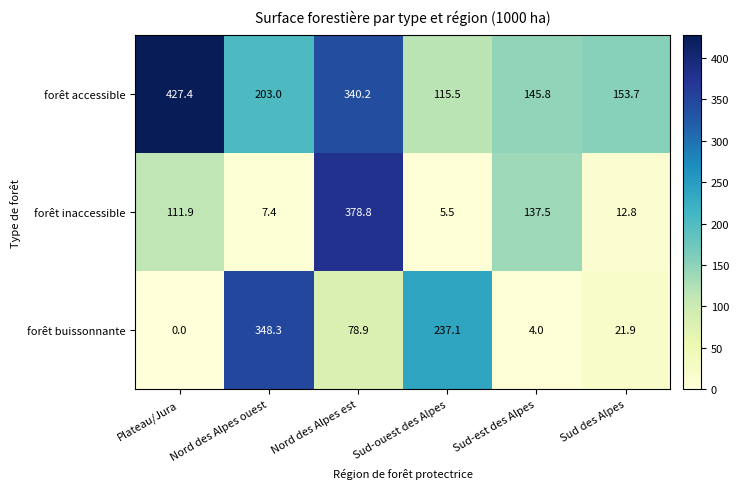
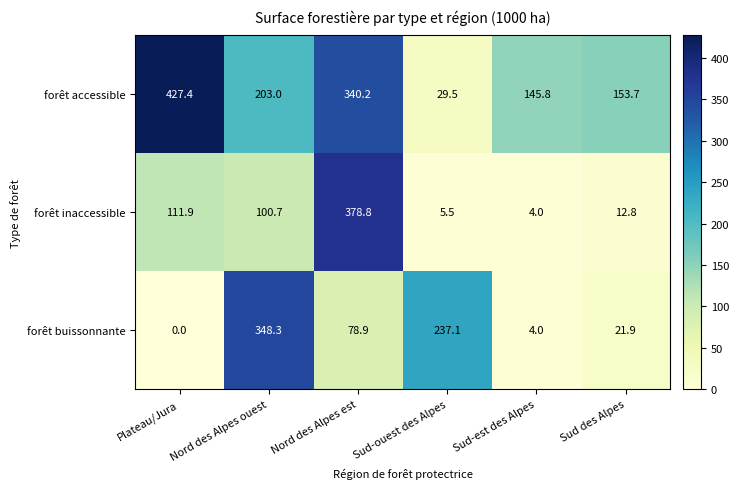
  {
    "forêt accessible": {
      "Plateau/Jura": 427.4,
      "Nord des Alpes ouest": 203.0,
      "Nord des Alpes est": 340.2,
-     "Sud-ouest des Alpes": 115.5,
+     "Sud-ouest des Alpes": 29.5,
      "Sud-est des Alpes": 145.8,
      "Sud des Alpes": 153.7
    },
    "forêt inaccessible": {
      "Plateau/Jura": 111.9,
-     "Nord des Alpes ouest": 7.4,
+     "Nord des Alpes ouest": 100.7,
      "Nord des Alpes est": 378.8,
      "Sud-ouest des Alpes": 5.5,
-     "Sud-est des Alpes": 137.5,
+     "Sud-est des Alpes": 4.0,
      "Sud des Alpes": 12.8
    },
    "forêt buissonnante": {
      "Plateau/Jura": 0.0,
      "Nord des Alpes ouest": 348.3,
      "Nord des Alpes est": 78.9,
      "Sud-ouest des Alpes": 237.1,
      "Sud-est des Alpes": 4.0,
      "Sud des Alpes": 21.9
    }
  }
